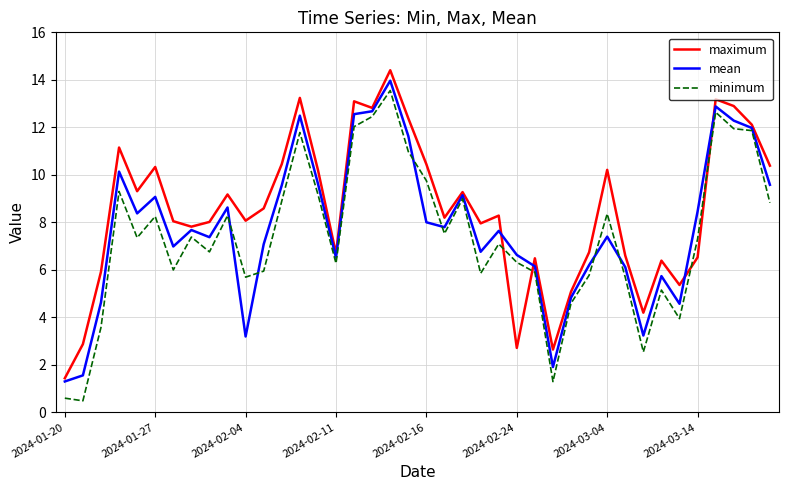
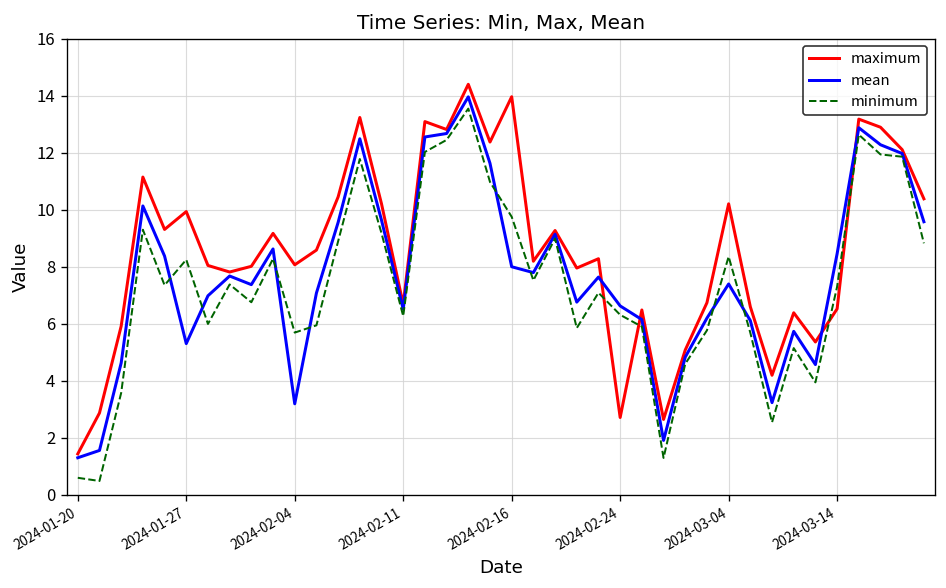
  {
    "maximum": {
      "2024-01-20": 1.4,
-     "2024-01-27": 10.3,
+     "2024-01-27": 9.9,
      "2024-02-04": 8.1,
      "2024-02-11": 6.7,
-     "2024-02-16": 10.4,
+     "2024-02-16": 14.0,
      "2024-02-24": 2.7,
      "2024-03-04": 10.2,
      "2024-03-14": 6.5
    },
    "mean": {
      "2024-01-20": 1.3,
-     "2024-01-27": 9.1,
+     "2024-01-27": 5.3,
      "2024-02-04": 3.2,
      "2024-02-11": 6.5,
      "2024-02-16": 8.0,
      "2024-02-24": 6.6,
      "2024-03-04": 7.4,
      "2024-03-14": 8.5
    },
    "minimum": {
      "2024-01-20": 0.6,
      "2024-01-27": 8.2,
      "2024-02-04": 5.7,
      "2024-02-11": 6.3,
      "2024-02-16": 9.8,
      "2024-02-24": 6.3,
      "2024-03-04": 8.4,
      "2024-03-14": 7.3
    }
  }
